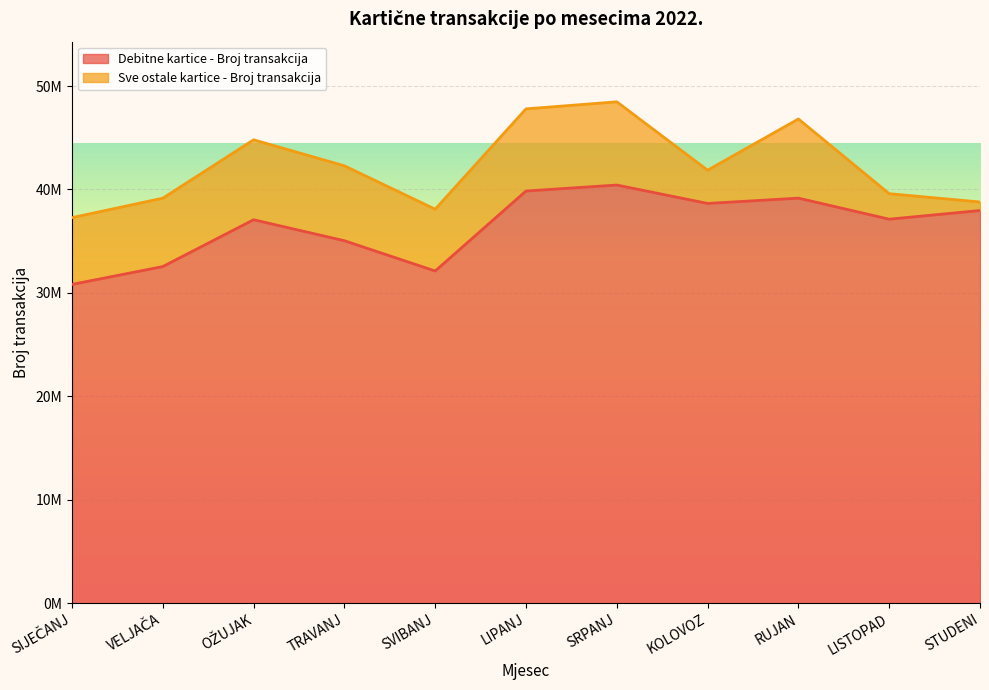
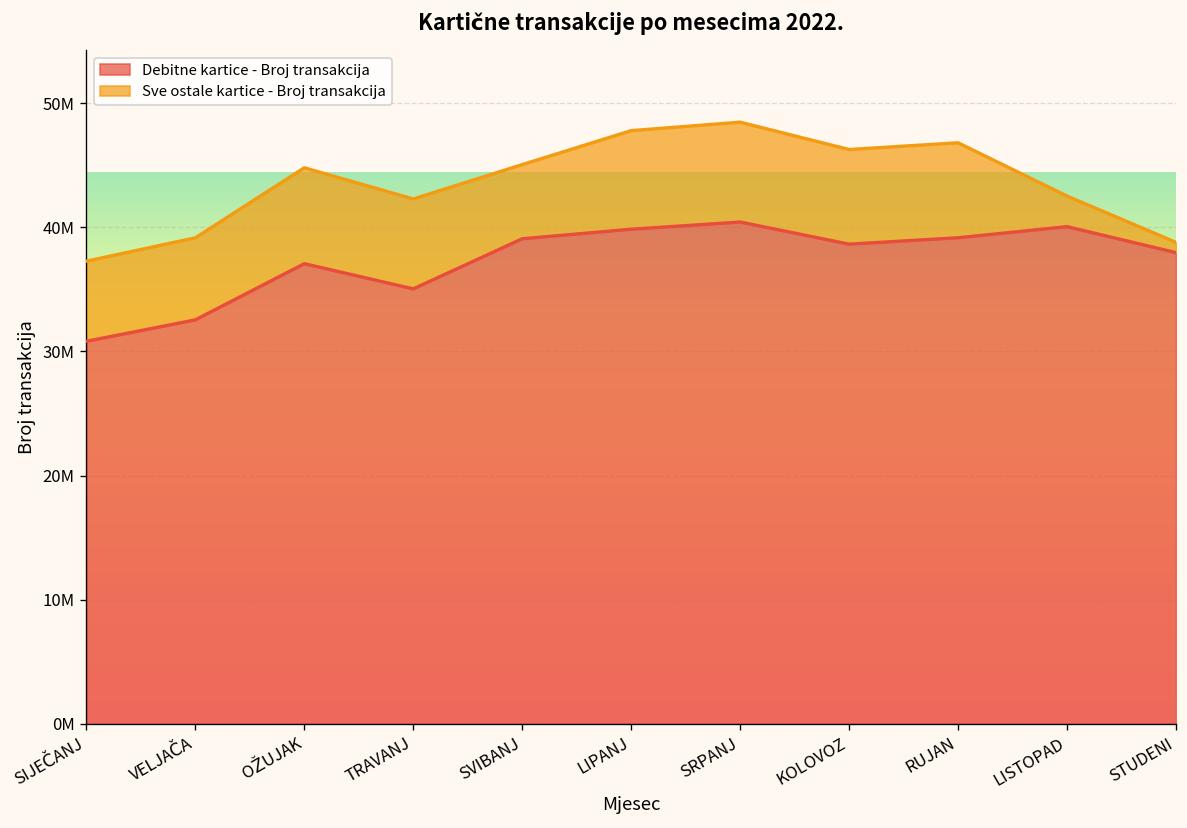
  {
    "Debitne kartice - Broj transakcija": {
      "SIJEČANJ": 30800000,
      "VELJAČA": 32500000,
      "OŽUJAK": 37100000,
      "TRAVANJ": 35000000,
-     "SVIBANJ": 32100000,
+     "SVIBANJ": 39100000,
      "LIPANJ": 39900000,
      "SRPANJ": 40400000,
      "KOLOVOZ": 38600000,
      "RUJAN": 39200000,
-     "LISTOPAD": 37100000,
+     "LISTOPAD": 40100000,
      "STUDENI": 38000000
    },
    "Sve ostale kartice - Broj transakcija": {
      "SIJEČANJ": 6500000,
      "VELJAČA": 6600000,
      "OŽUJAK": 7700000,
      "TRAVANJ": 7200000,
      "SVIBANJ": 6000000,
      "LIPANJ": 7900000,
      "SRPANJ": 8000000,
-     "KOLOVOZ": 3200000,
+     "KOLOVOZ": 7600000,
      "RUJAN": 7700000,
      "LISTOPAD": 2500000,
      "STUDENI": 800000
    }
  }
